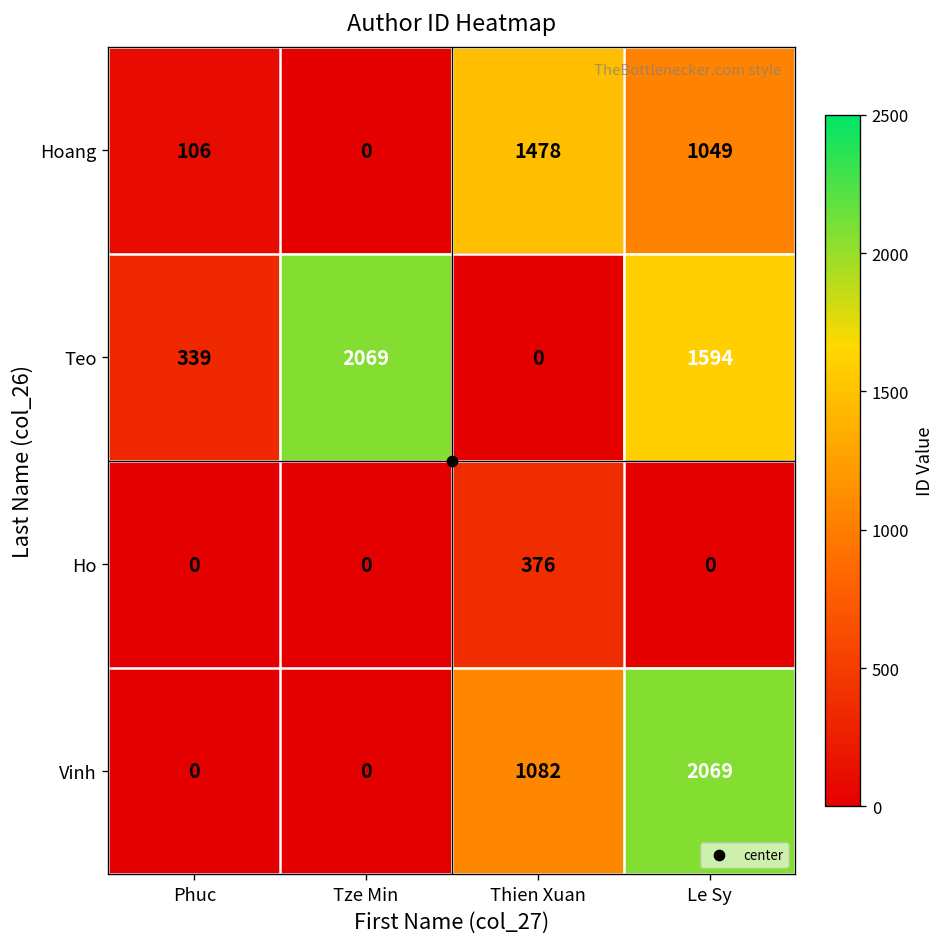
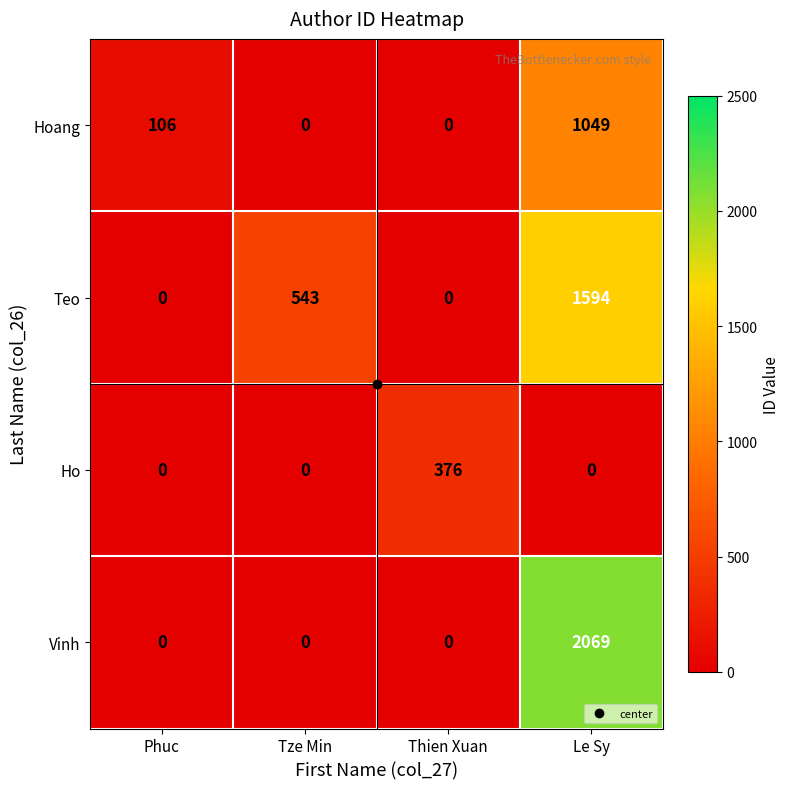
  {
    "Hoang": {
      "Phuc": 106,
      "Tze Min": 0,
-     "Thien Xuan": 1478
+     "Thien Xuan": 0
    },
    "Teo": {
-     "Phuc": 339,
-     "Tze Min": 2069,
+     "Phuc": 0,
+     "Tze Min": 543,
      "Thien Xuan": 0,
      "Le Sy": 1594
    },
    "Ho": {
      "Phuc": 0,
      "Tze Min": 0,
      "Thien Xuan": 376,
      "Le Sy": 0
    },
    "Vinh": {
      "Phuc": 0,
      "Tze Min": 0,
-     "Thien Xuan": 1082,
+     "Thien Xuan": 0,
      "Le Sy": 2069
    }
  }
